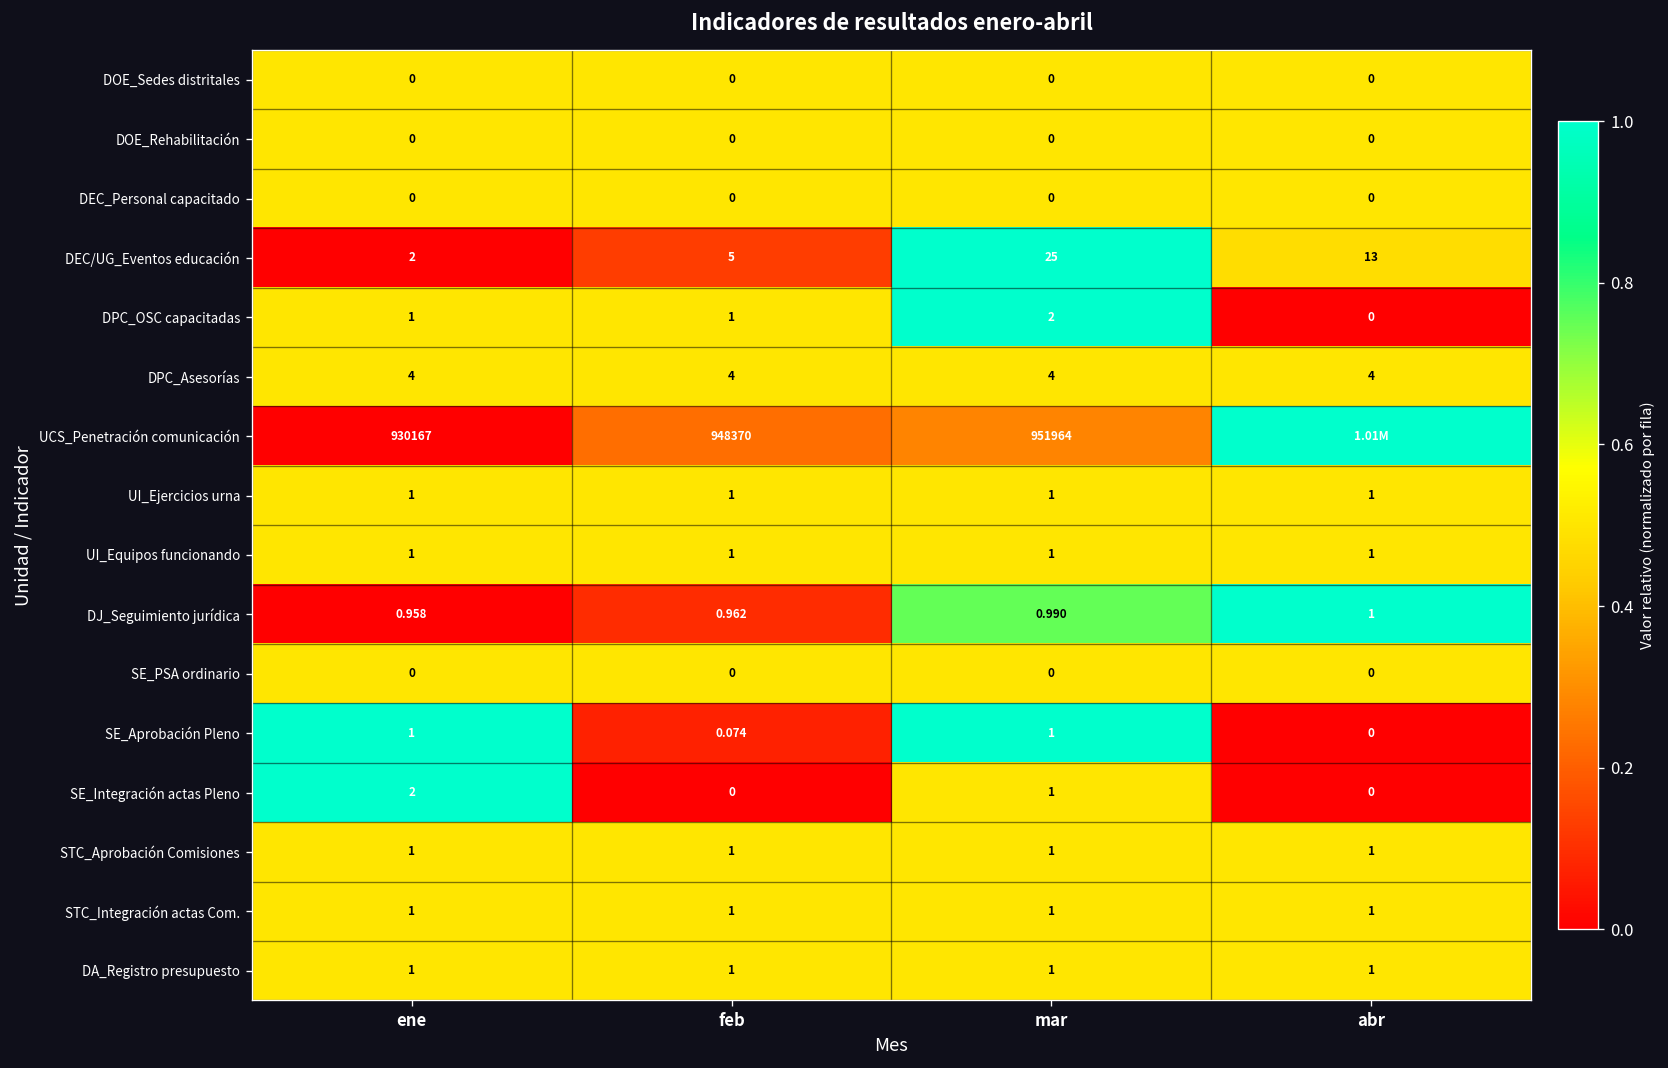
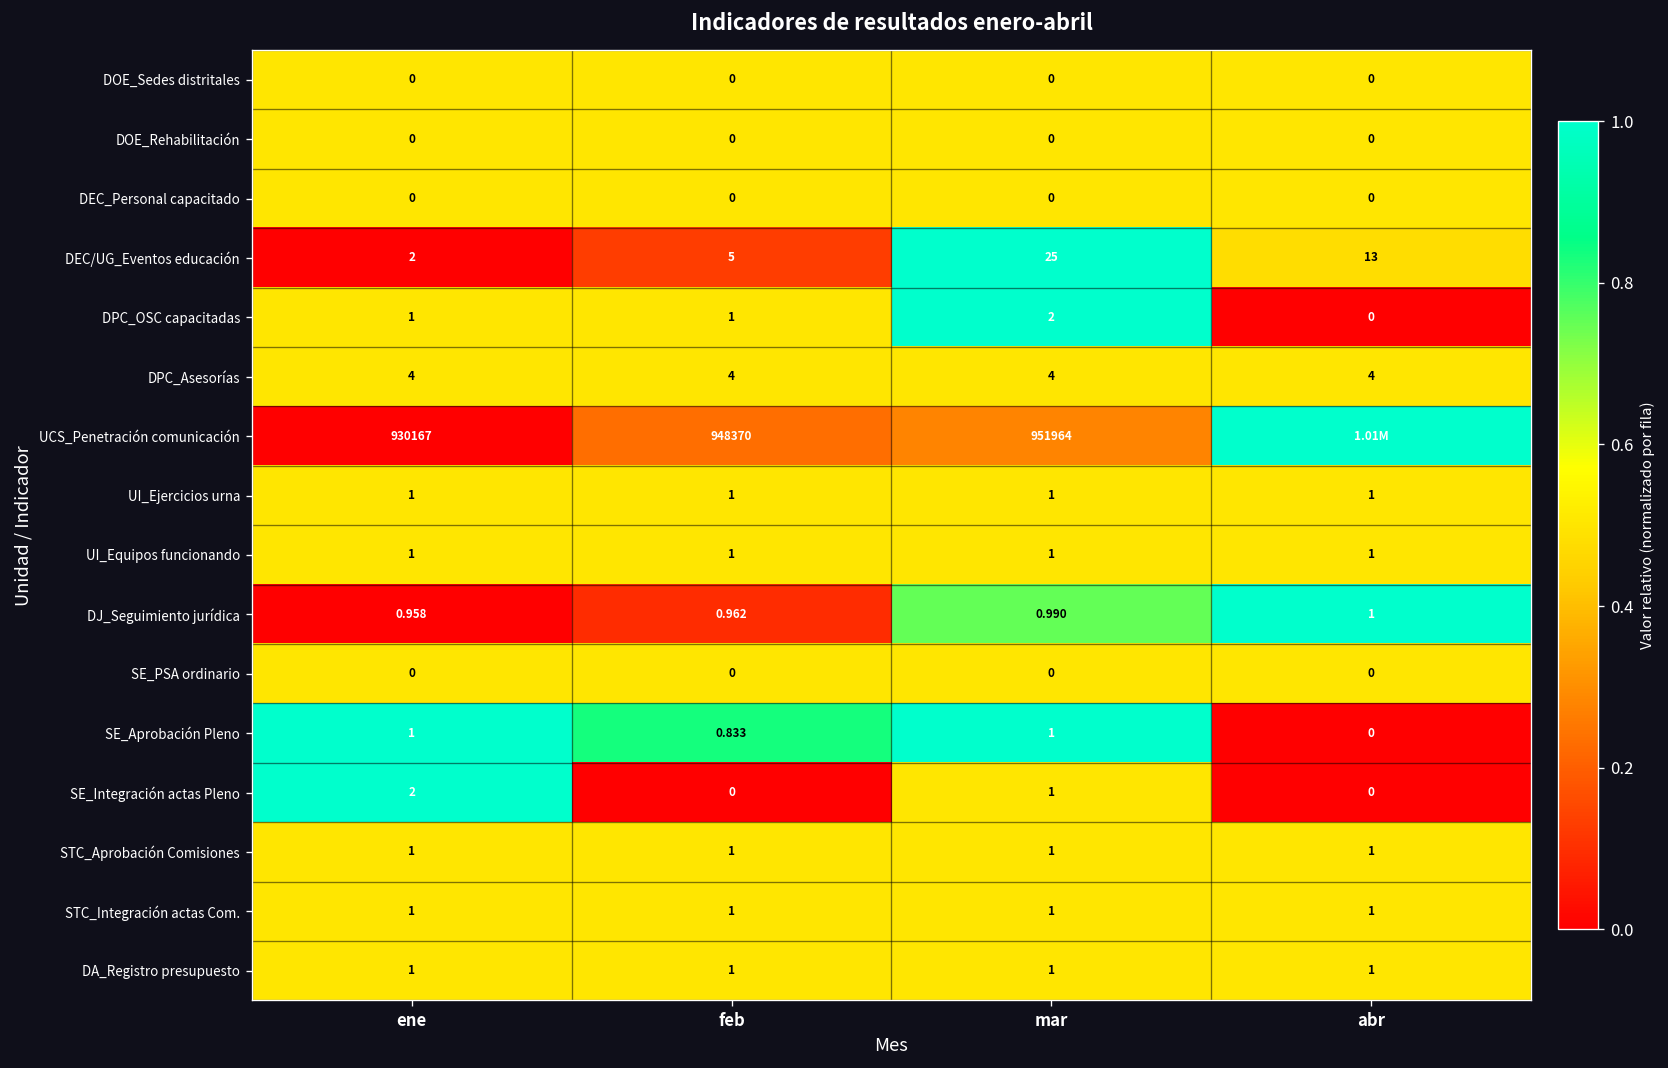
  {
    "DOE_Sedes distritales": {
      "ene": "0",
      "feb": "0",
      "mar": "0",
      "abr": "0"
    },
    "DOE_Rehabilitación": {
      "ene": "0",
      "feb": "0",
      "mar": "0",
      "abr": "0"
    },
    "DEC_Personal capacitado": {
      "ene": "0",
      "feb": "0",
      "mar": "0",
      "abr": "0"
    },
    "DEC/UG_Eventos educación": {
      "ene": "2",
      "feb": "5",
      "mar": "25",
      "abr": "13"
    },
    "DPC_OSC capacitadas": {
      "ene": "1",
      "feb": "1",
      "mar": "2",
      "abr": "0"
    },
    "DPC_Asesorías": {
      "ene": "4",
      "feb": "4",
      "mar": "4",
      "abr": "4"
    },
    "UCS_Penetración comunicación": {
      "ene": "930167",
      "feb": "948370",
      "mar": "951964",
      "abr": "1.01M"
    },
    "UI_Ejercicios urna": {
      "ene": "1",
      "feb": "1",
      "mar": "1",
      "abr": "1"
    },
    "UI_Equipos funcionando": {
      "ene": "1",
      "feb": "1",
      "mar": "1",
      "abr": "1"
    },
    "DJ_Seguimiento jurídica": {
      "ene": "0.958",
      "feb": "0.962",
      "mar": "0.990",
      "abr": "1"
    },
    "SE_PSA ordinario": {
      "ene": "0",
      "feb": "0",
      "mar": "0",
      "abr": "0"
    },
    "SE_Aprobación Pleno": {
      "ene": "1",
-     "feb": "0.074",
+     "feb": "0.833",
      "mar": "1",
      "abr": "0"
    },
    "SE_Integración actas Pleno": {
      "ene": "2",
      "feb": "0",
      "mar": "1",
      "abr": "0"
    },
    "STC_Aprobación Comisiones": {
      "ene": "1",
      "feb": "1",
      "mar": "1",
      "abr": "1"
    },
    "STC_Integración actas Com.": {
      "ene": "1",
      "feb": "1",
      "mar": "1",
      "abr": "1"
    },
    "DA_Registro presupuesto": {
      "ene": "1",
      "feb": "1",
      "mar": "1",
      "abr": "1"
    }
  }
